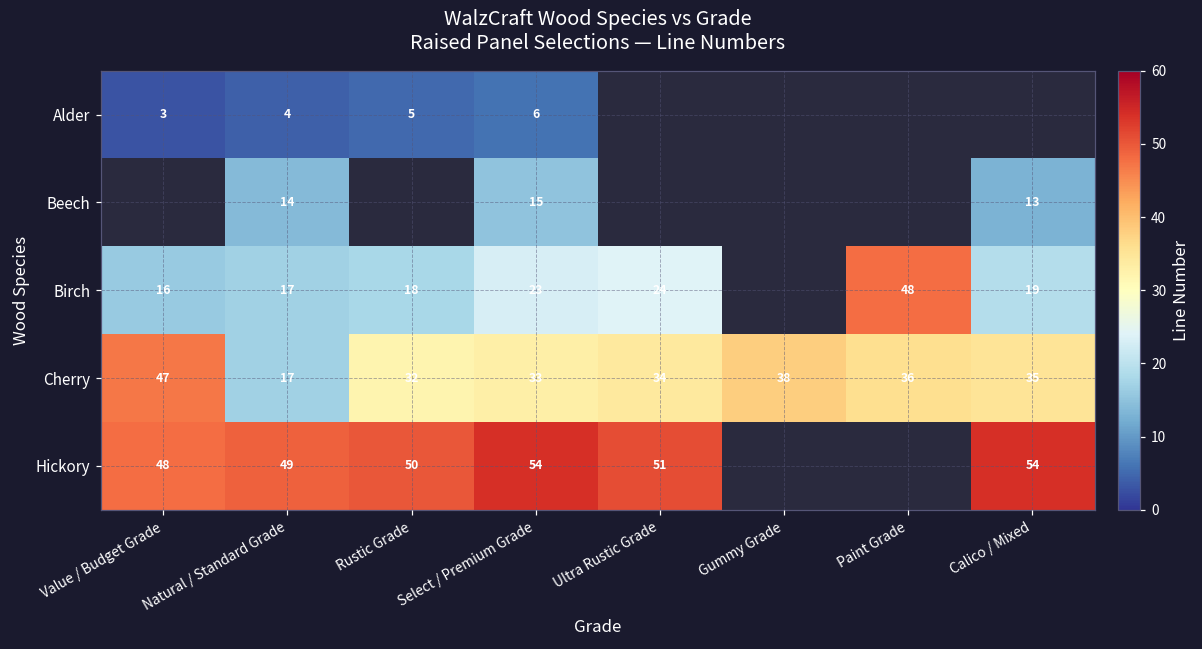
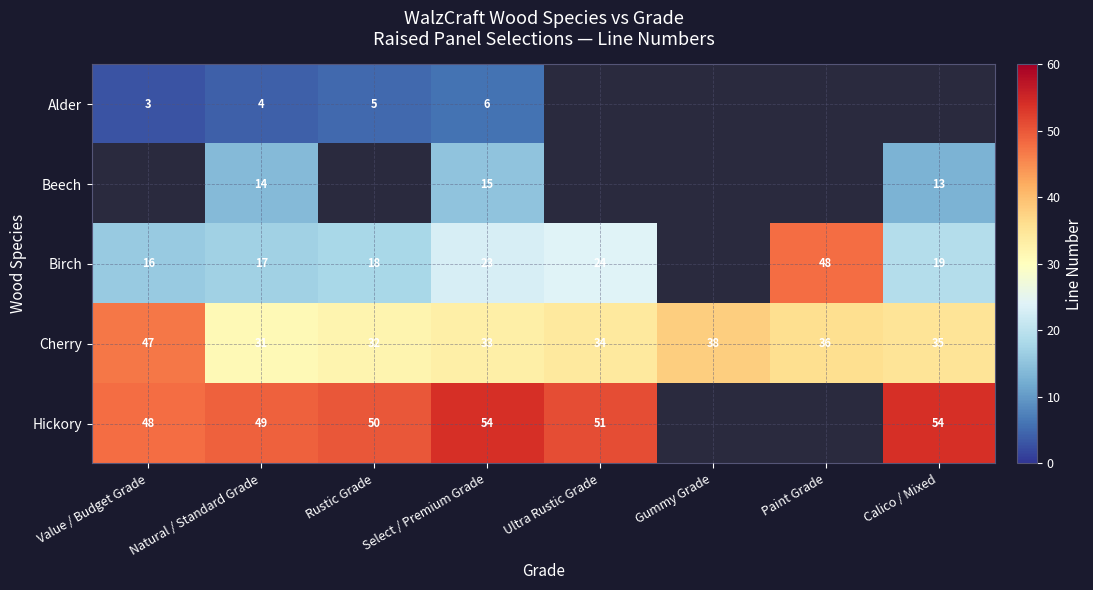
  {
    "Alder": {
      "Value / Budget Grade": 3,
      "Natural / Standard Grade": 4,
      "Rustic Grade": 5,
      "Select / Premium Grade": 6
    },
    "Beech": {
      "Natural / Standard Grade": 14,
      "Select / Premium Grade": 15,
      "Calico / Mixed": 13
    },
    "Birch": {
      "Value / Budget Grade": 16,
      "Natural / Standard Grade": 17,
      "Rustic Grade": 18,
      "Paint Grade": 48,
      "Calico / Mixed": 19
    },
    "Cherry": {
      "Value / Budget Grade": 47,
-     "Natural / Standard Grade": 17,
+     "Natural / Standard Grade": 31,
      "Rustic Grade": 32,
      "Select / Premium Grade": 33,
      "Ultra Rustic Grade": 34,
      "Gummy Grade": 38,
      "Paint Grade": 36,
      "Calico / Mixed": 35
    },
    "Hickory": {
      "Value / Budget Grade": 48,
      "Natural / Standard Grade": 49,
      "Rustic Grade": 50,
      "Select / Premium Grade": 54,
      "Ultra Rustic Grade": 51,
      "Calico / Mixed": 54
    }
  }
